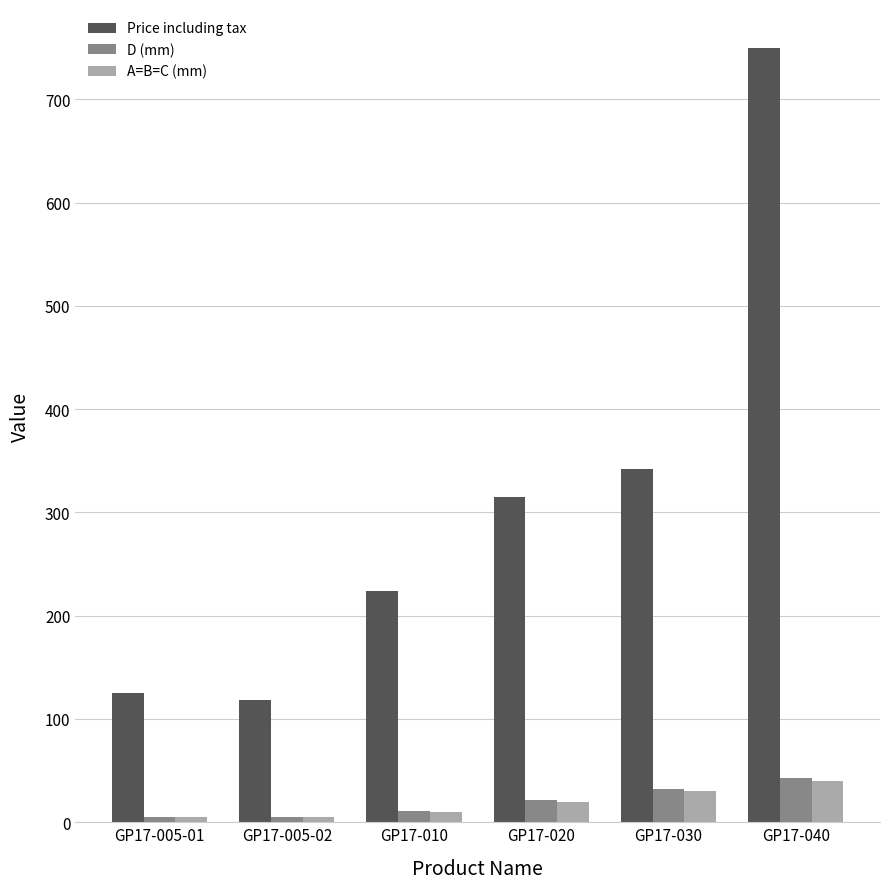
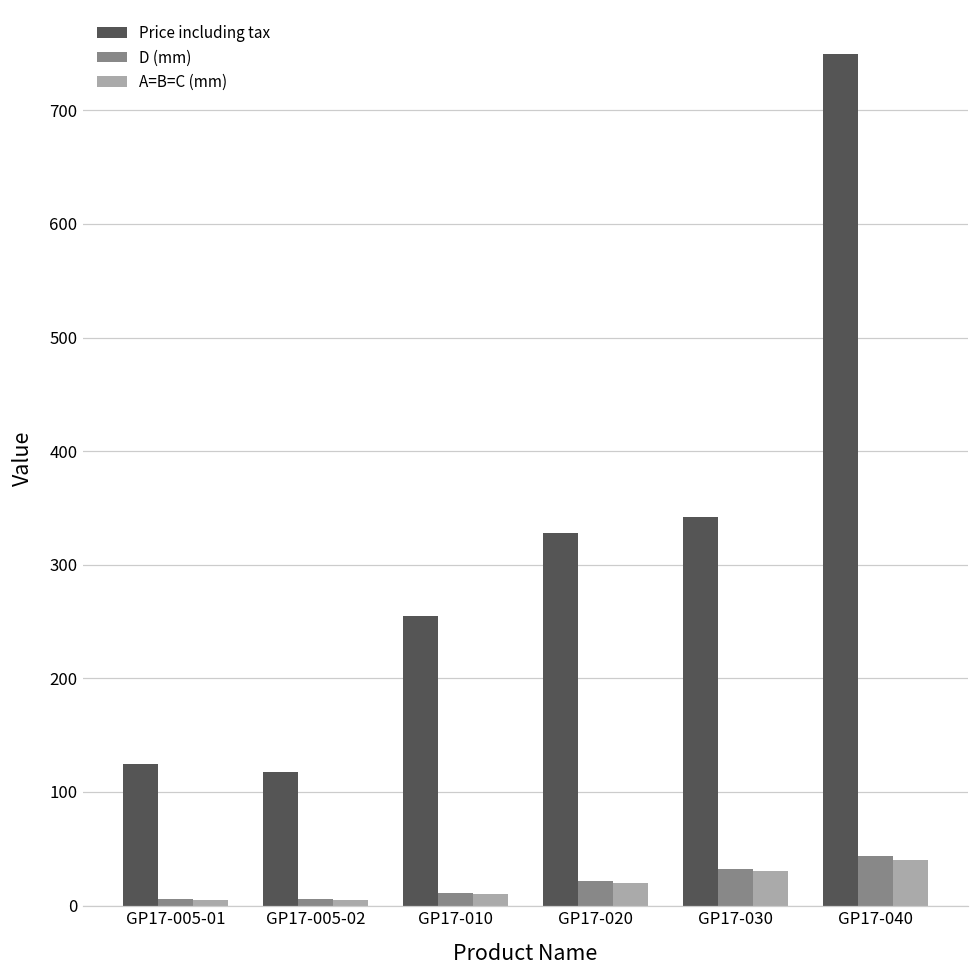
  {
    "Price including tax": {
      "GP17-005-01": 125,
      "GP17-005-02": 118,
-     "GP17-010": 224,
-     "GP17-020": 315,
+     "GP17-010": 255,
+     "GP17-020": 328,
      "GP17-030": 342,
      "GP17-040": 750
    }
  }
